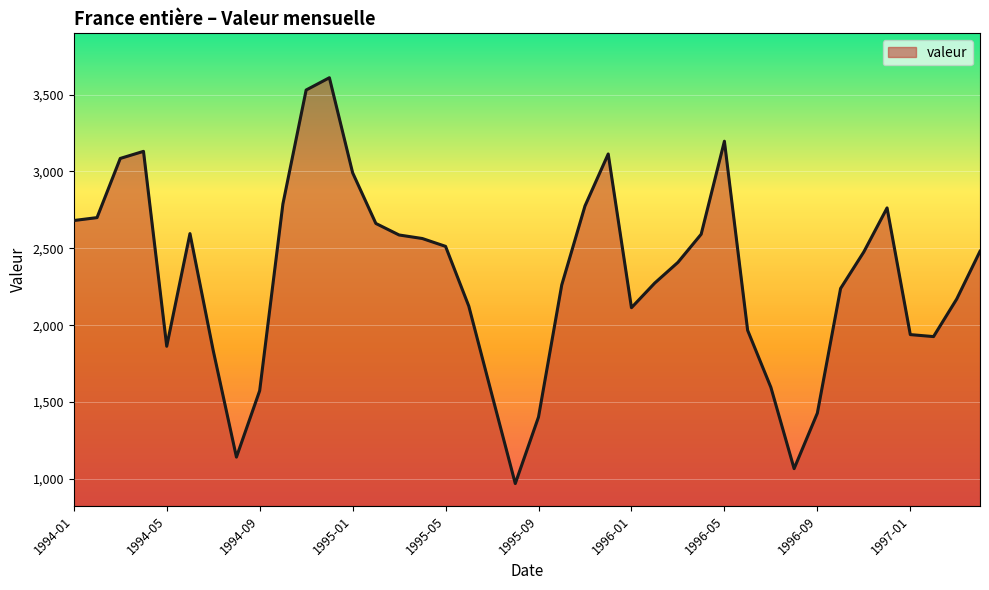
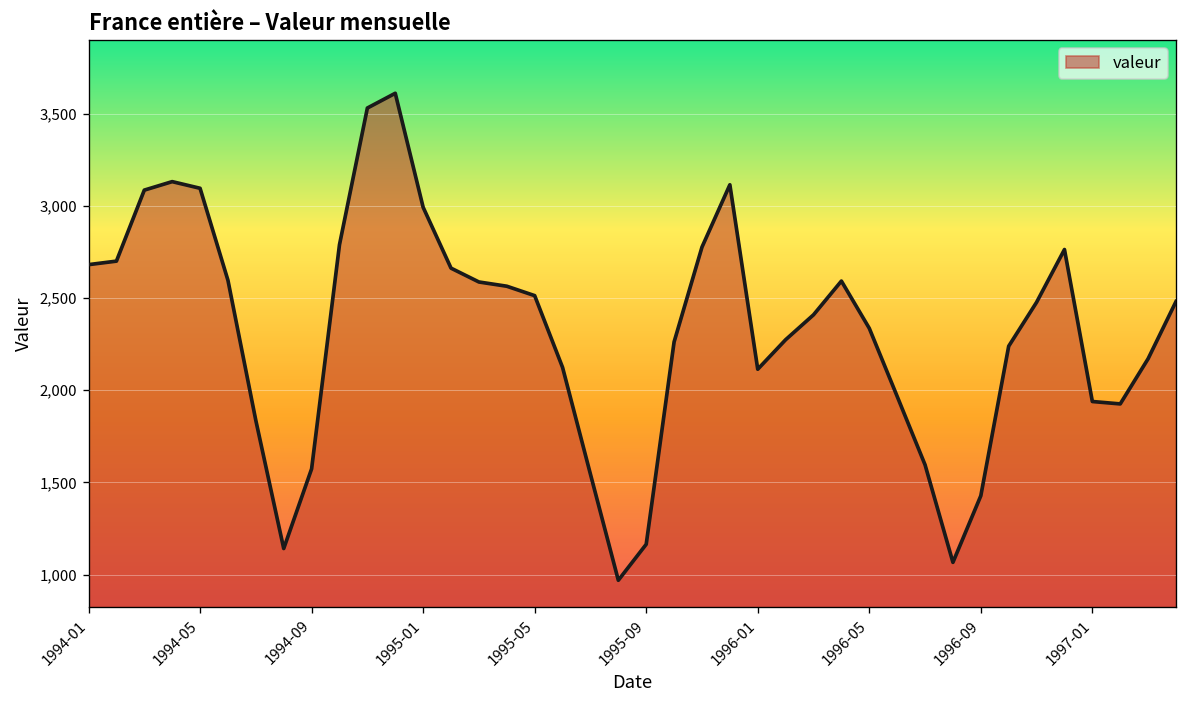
  {
    "1994-01": "2,680",
-   "1994-05": "1,860",
+   "1994-05": "3,100",
    "1994-09": "1,570",
    "1995-01": "2,990",
    "1995-05": "2,510",
-   "1995-09": "1,400",
+   "1995-09": "1,170",
    "1996-01": "2,110",
-   "1996-05": "3,200",
+   "1996-05": "2,340",
    "1996-09": "1,430",
    "1997-01": "1,940"
  }
